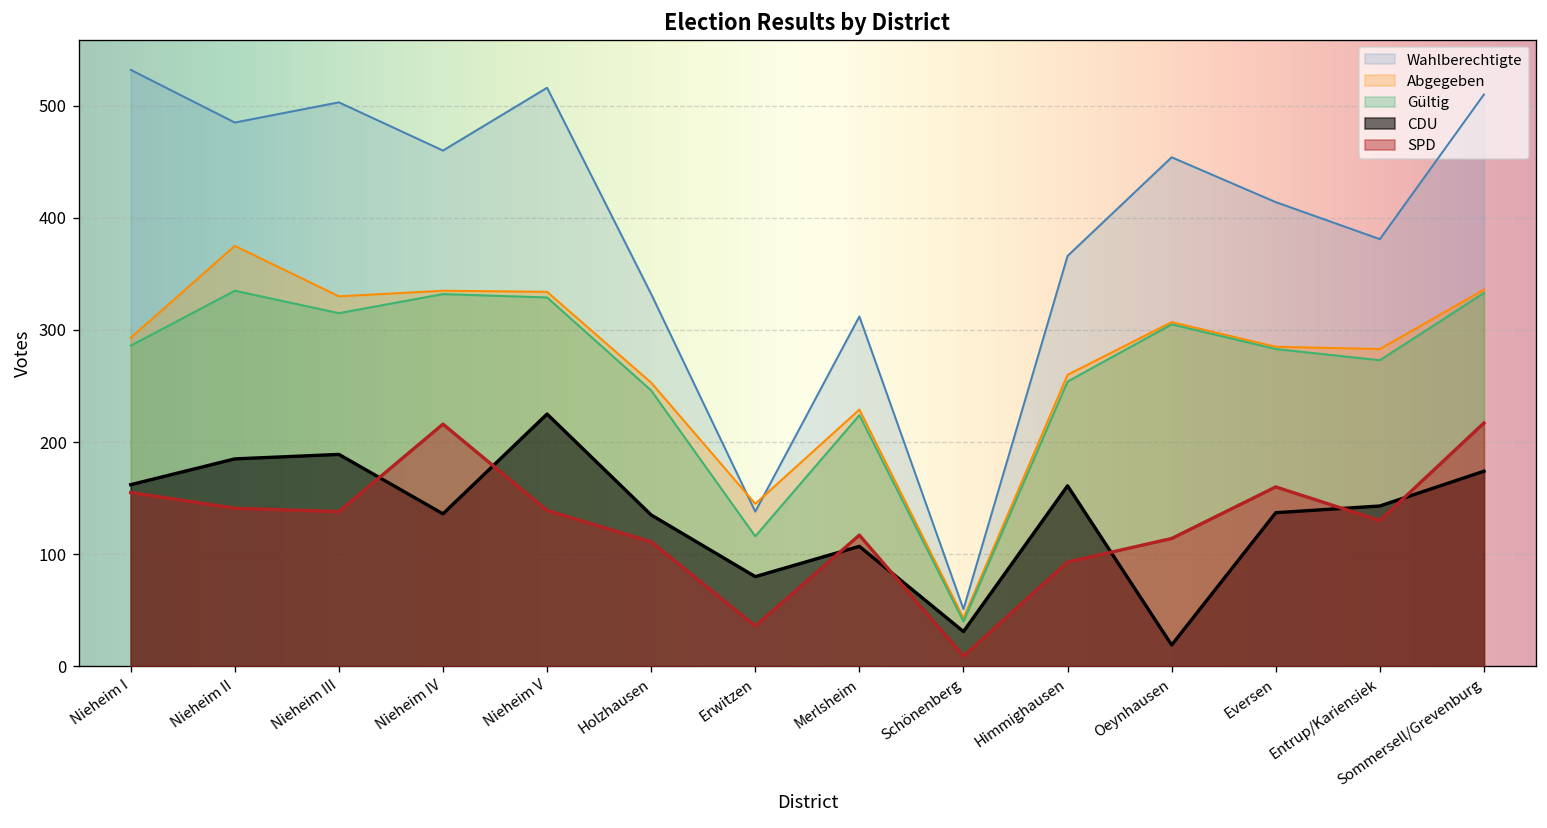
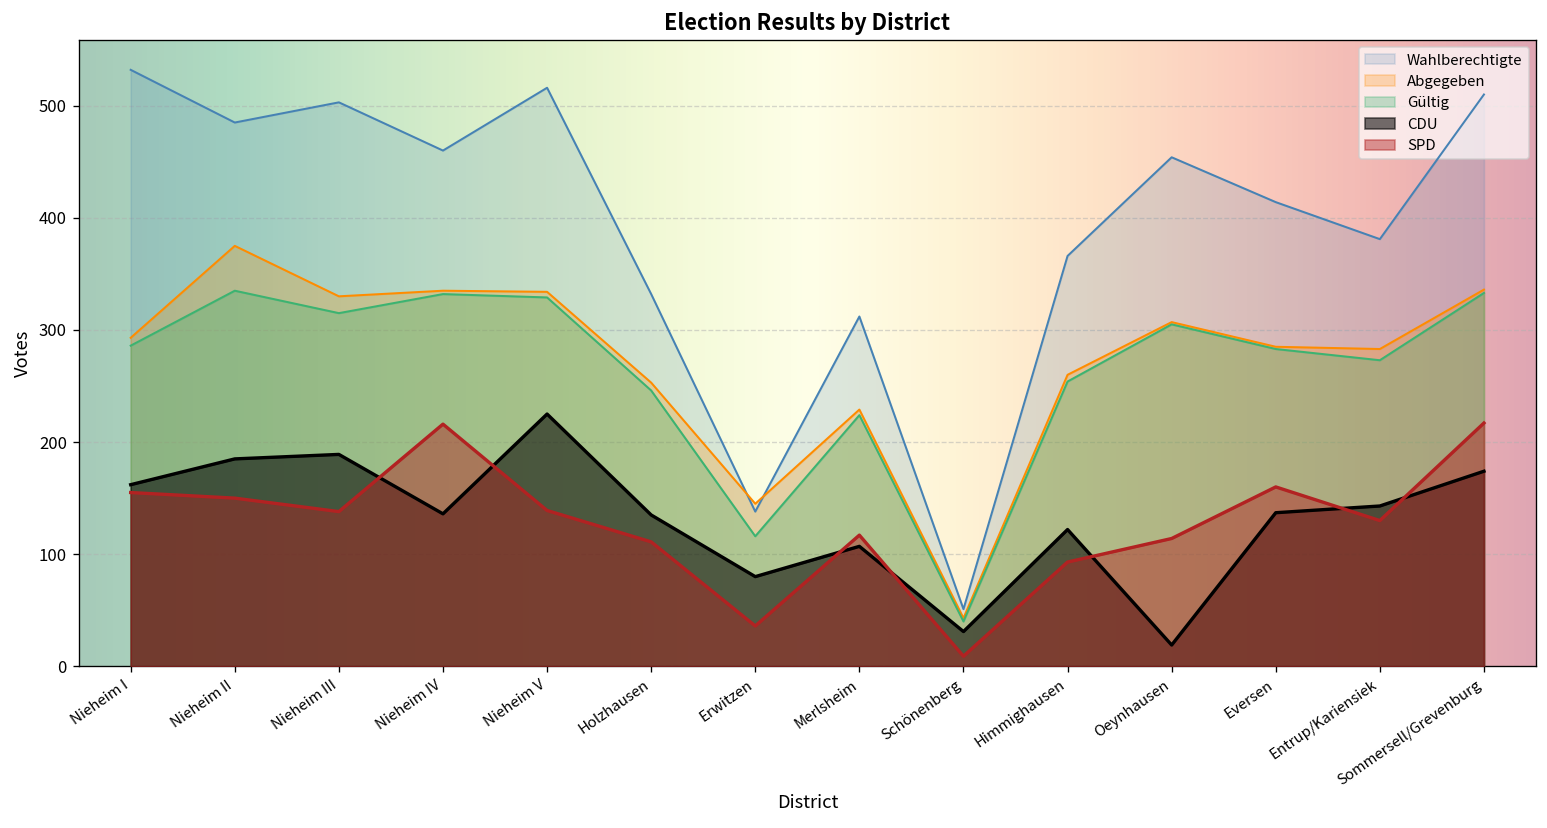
  {
    "Abgegeben": {
      "Nieheim I": 290,
      "Nieheim II": 380,
      "Nieheim III": 330,
      "Nieheim IV": 340,
      "Nieheim V": 330,
      "Holzhausen": 250,
      "Erwitzen": 150,
      "Merlsheim": 230,
      "Schönenberg": 40,
      "Himmighausen": 260,
      "Entrup/Kariensiek": 280,
      "Sommersell/Grevenburg": 340
    },
    "CDU": {
      "Nieheim I": 160,
      "Nieheim II": 190,
      "Nieheim III": 190,
      "Nieheim IV": 140,
      "Nieheim V": 230,
      "Holzhausen": 140,
      "Erwitzen": 80,
      "Merlsheim": 110,
      "Schönenberg": 30,
-     "Himmighausen": 160,
+     "Himmighausen": 120,
      "Oeynhausen": 20,
      "Eversen": 140,
      "Entrup/Kariensiek": 140,
      "Sommersell/Grevenburg": 170
    },
    "SPD": {
      "Nieheim I": 160,
-     "Nieheim II": 140,
+     "Nieheim II": 150,
      "Nieheim III": 140,
      "Nieheim IV": 220,
      "Nieheim V": 140,
      "Holzhausen": 110,
      "Erwitzen": 40,
      "Merlsheim": 120,
      "Schönenberg": 10,
      "Himmighausen": 90,
      "Oeynhausen": 110,
      "Eversen": 160,
      "Entrup/Kariensiek": 130,
      "Sommersell/Grevenburg": 220
    }
  }
